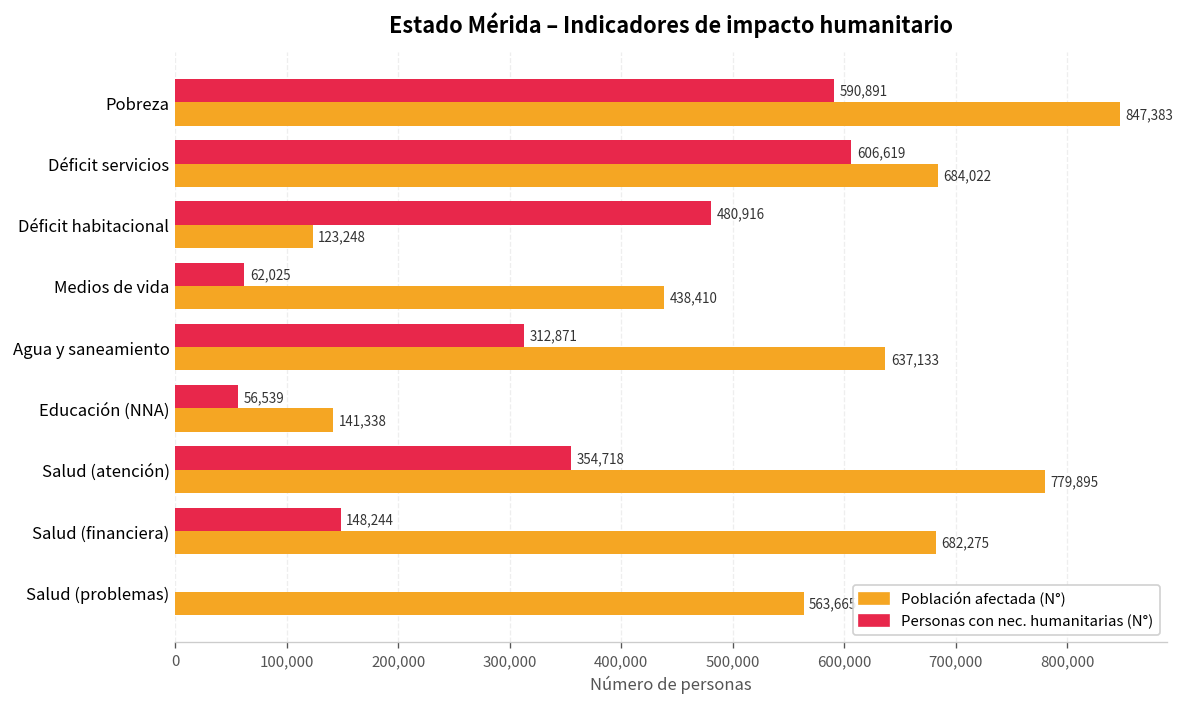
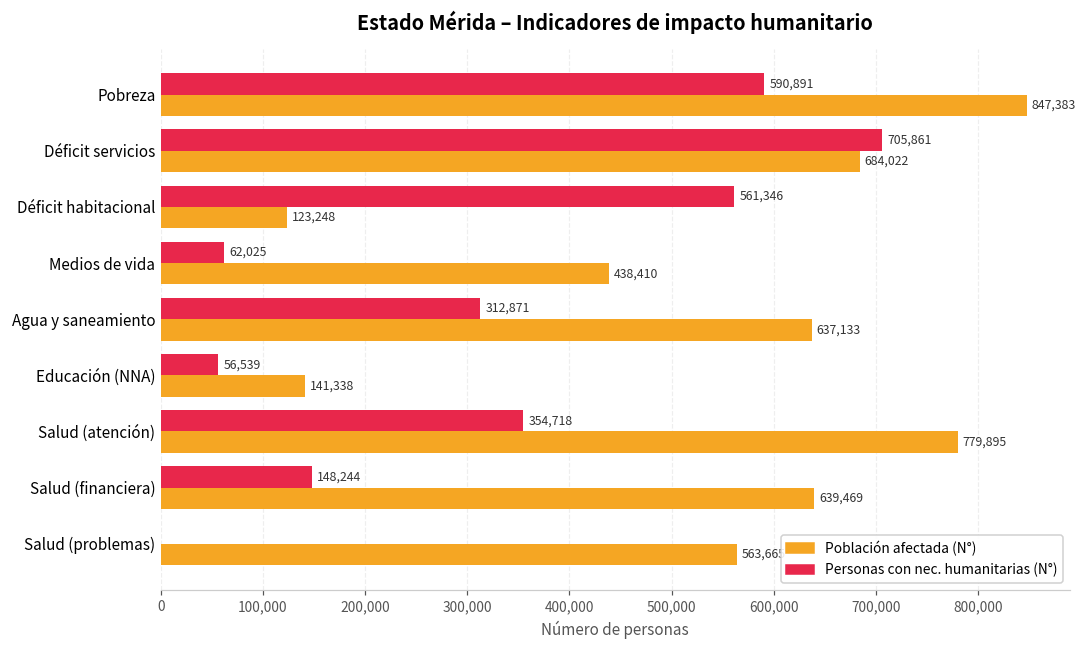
  {
    "Población afectada (N°)": {
      "Pobreza": "847,383",
      "Déficit servicios": "684,022",
      "Déficit habitacional": "123,248",
      "Medios de vida": "438,410",
      "Agua y saneamiento": "637,133",
      "Educación (NNA)": "141,338",
      "Salud (atención)": "779,895",
-     "Salud (financiera)": "682,275"
+     "Salud (financiera)": "639,469"
    },
    "Personas con nec. humanitarias (N°)": {
      "Pobreza": "590,891",
-     "Déficit servicios": "606,619",
-     "Déficit habitacional": "480,916",
+     "Déficit servicios": "705,861",
+     "Déficit habitacional": "561,346",
      "Medios de vida": "62,025",
      "Agua y saneamiento": "312,871",
      "Educación (NNA)": "56,539",
      "Salud (atención)": "354,718",
      "Salud (financiera)": "148,244"
    }
  }
